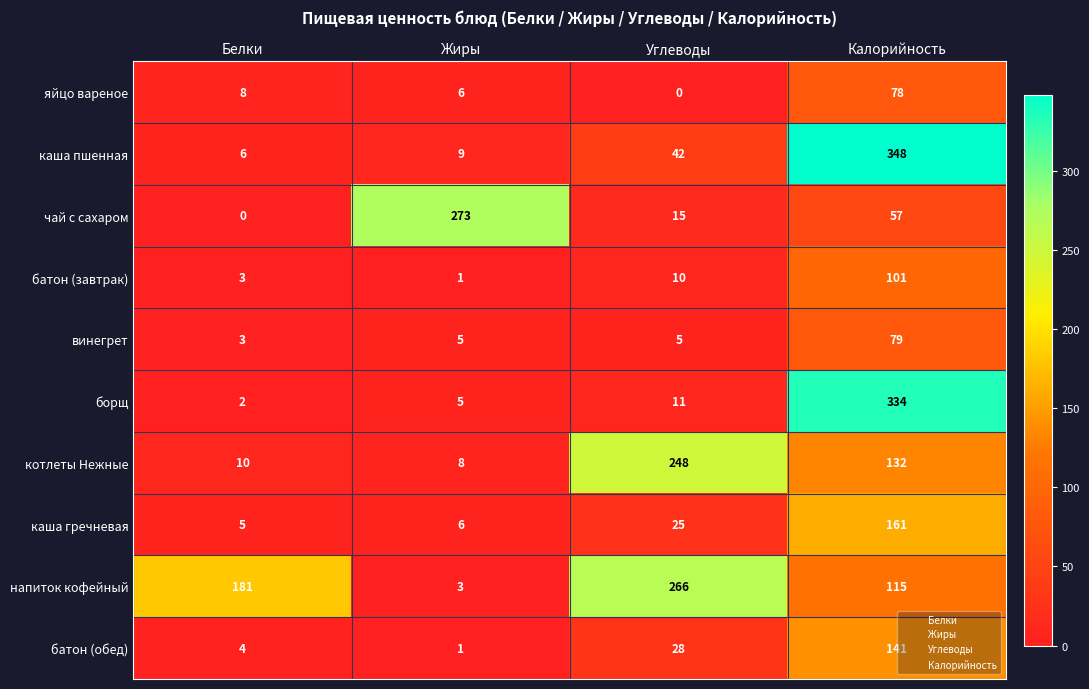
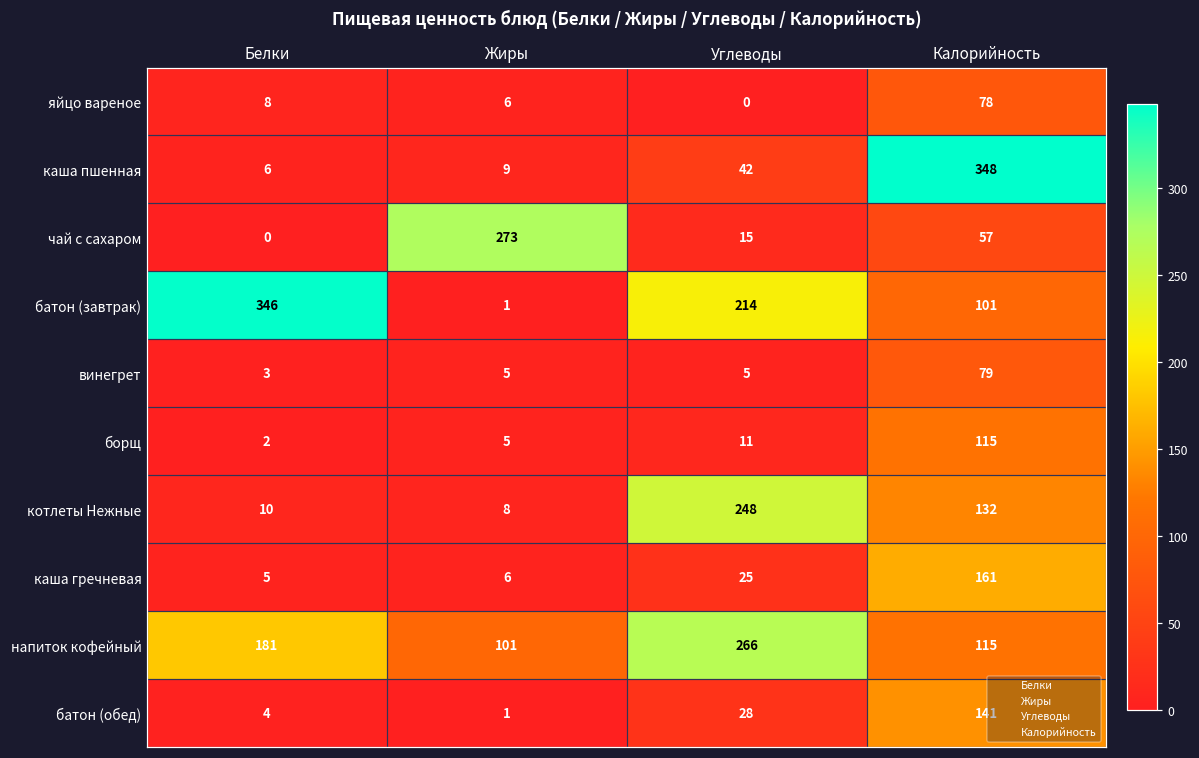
  {
    "яйцо вареное": {
      "Белки": 8,
      "Жиры": 6,
      "Углеводы": 0,
      "Калорийность": 78
    },
    "каша пшенная": {
      "Белки": 6,
      "Жиры": 9,
      "Углеводы": 42,
      "Калорийность": 348
    },
    "чай с сахаром": {
      "Белки": 0,
      "Жиры": 273,
      "Углеводы": 15,
      "Калорийность": 57
    },
    "батон (завтрак)": {
-     "Белки": 3,
+     "Белки": 346,
      "Жиры": 1,
-     "Углеводы": 10,
+     "Углеводы": 214,
      "Калорийность": 101
    },
    "винегрет": {
      "Белки": 3,
      "Жиры": 5,
      "Углеводы": 5,
      "Калорийность": 79
    },
    "борщ": {
      "Белки": 2,
      "Жиры": 5,
      "Углеводы": 11,
-     "Калорийность": 334
+     "Калорийность": 115
    },
    "котлеты Нежные": {
      "Белки": 10,
      "Жиры": 8,
      "Углеводы": 248,
      "Калорийность": 132
    },
    "каша гречневая": {
      "Белки": 5,
      "Жиры": 6,
      "Углеводы": 25,
      "Калорийность": 161
    },
    "напиток кофейный": {
      "Белки": 181,
-     "Жиры": 3,
+     "Жиры": 101,
      "Углеводы": 266,
      "Калорийность": 115
    },
    "батон (обед)": {
      "Белки": 4,
      "Жиры": 1,
      "Углеводы": 28
    }
  }
